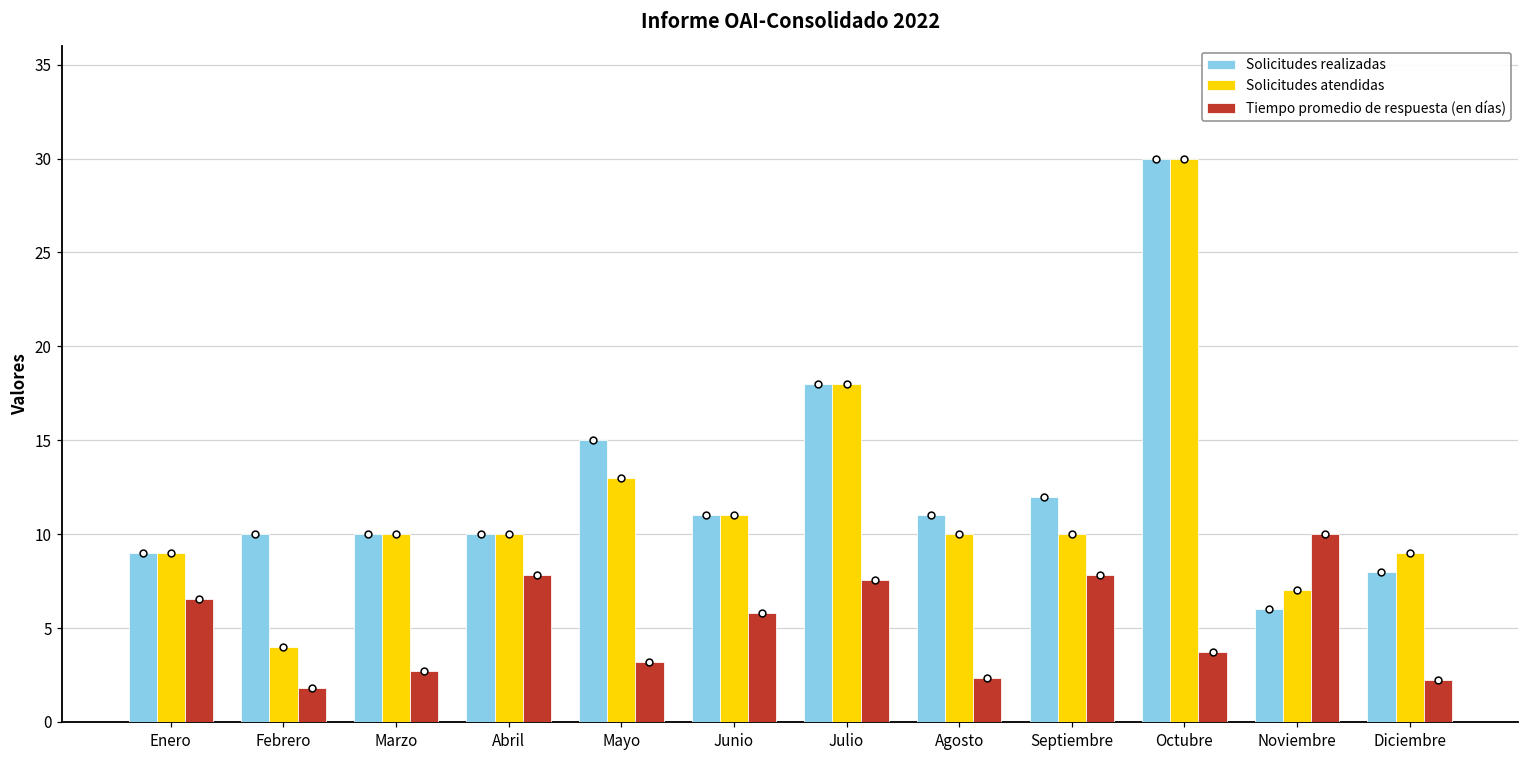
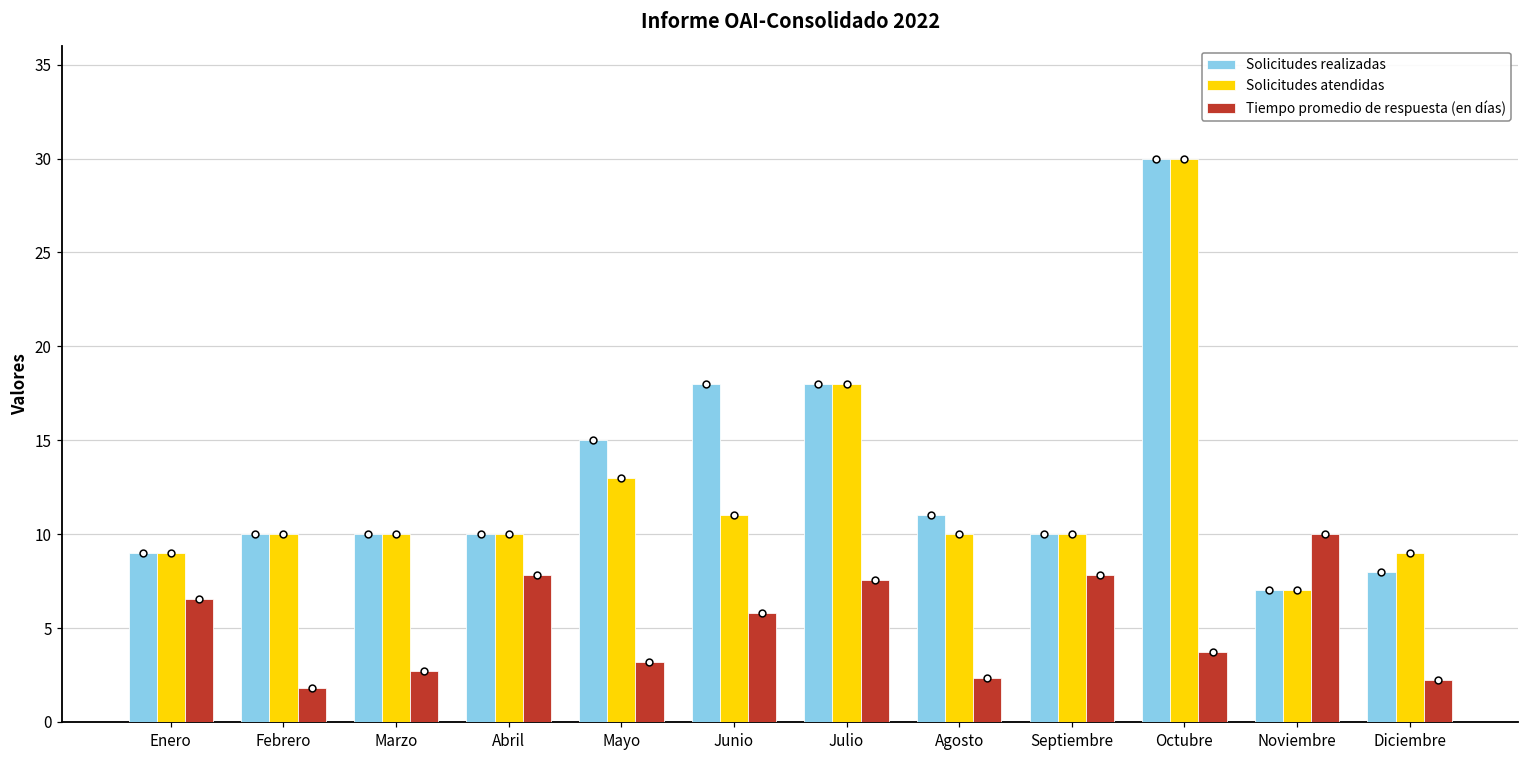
  {
    "Solicitudes realizadas": {
      "Enero": 9,
      "Febrero": 10,
      "Marzo": 10,
      "Abril": 10,
      "Mayo": 15,
-     "Junio": 11,
+     "Junio": 18,
      "Julio": 18,
      "Agosto": 11,
-     "Septiembre": 12,
+     "Septiembre": 10,
      "Octubre": 30,
-     "Noviembre": 6,
+     "Noviembre": 7,
      "Diciembre": 8
    },
    "Solicitudes atendidas": {
      "Enero": 9,
-     "Febrero": 4,
+     "Febrero": 10,
      "Marzo": 10,
      "Abril": 10,
      "Mayo": 13,
      "Junio": 11,
      "Julio": 18,
      "Agosto": 10,
      "Septiembre": 10,
      "Octubre": 30,
      "Noviembre": 7,
      "Diciembre": 9
    },
    "Tiempo promedio de respuesta (en días)": {
      "Enero": 6.6,
      "Febrero": 1.8,
      "Marzo": 2.7,
      "Abril": 7.8,
      "Mayo": 3.2,
      "Junio": 5.8,
      "Julio": 7.6,
      "Agosto": 2.4,
      "Septiembre": 7.8,
      "Octubre": 3.7,
      "Noviembre": 10,
      "Diciembre": 2.3
    }
  }
